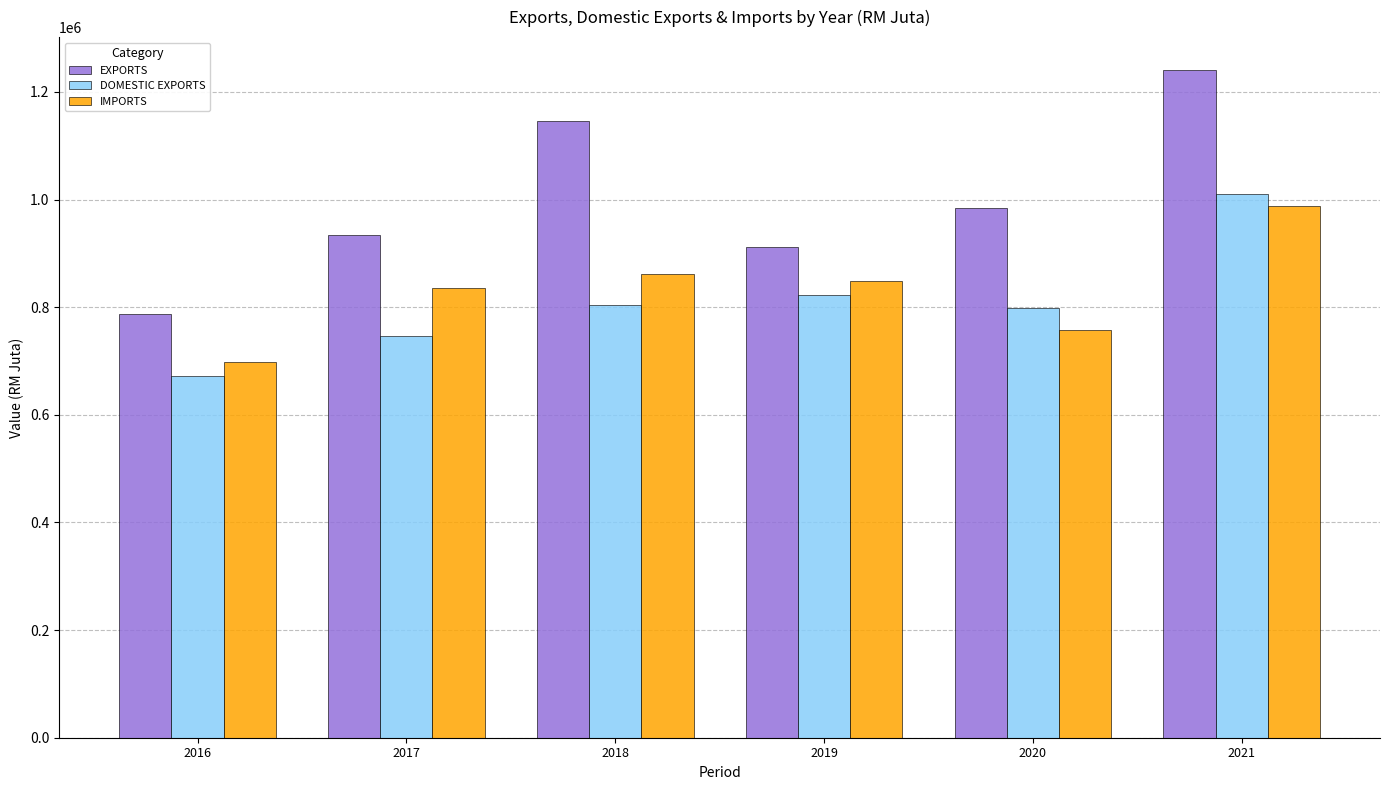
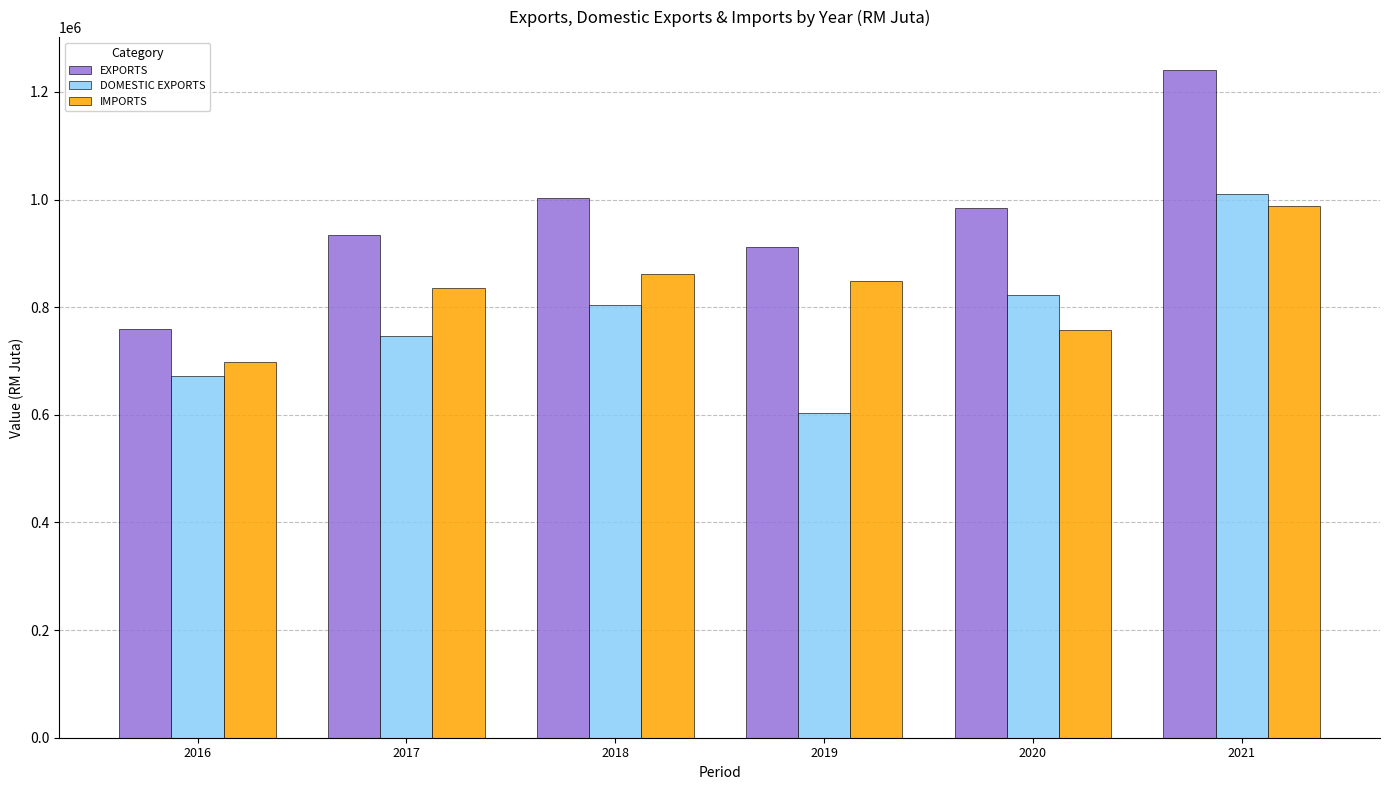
  {
    "EXPORTS": {
-     "2016": 790000,
+     "2016": 760000,
      "2017": 930000,
-     "2018": 1150000,
+     "2018": 1000000,
      "2019": 910000,
      "2020": 980000,
      "2021": 1240000
    },
    "DOMESTIC EXPORTS": {
      "2016": 670000,
      "2017": 750000,
      "2018": 800000,
-     "2019": 820000,
-     "2020": 800000,
+     "2019": 600000,
+     "2020": 820000,
      "2021": 1010000
    },
    "IMPORTS": {
      "2016": 700000,
      "2017": 840000,
      "2018": 860000,
      "2019": 850000,
      "2020": 760000,
      "2021": 990000
    }
  }
